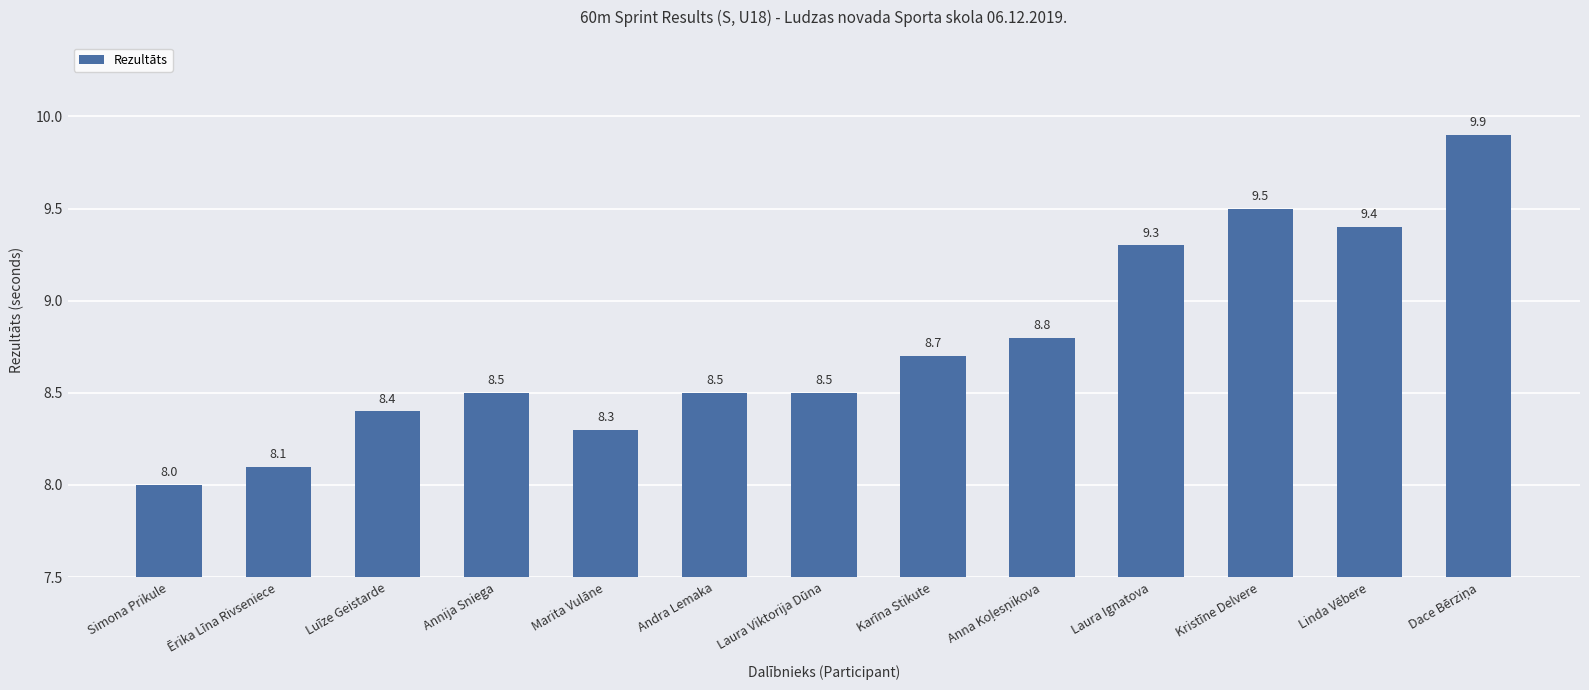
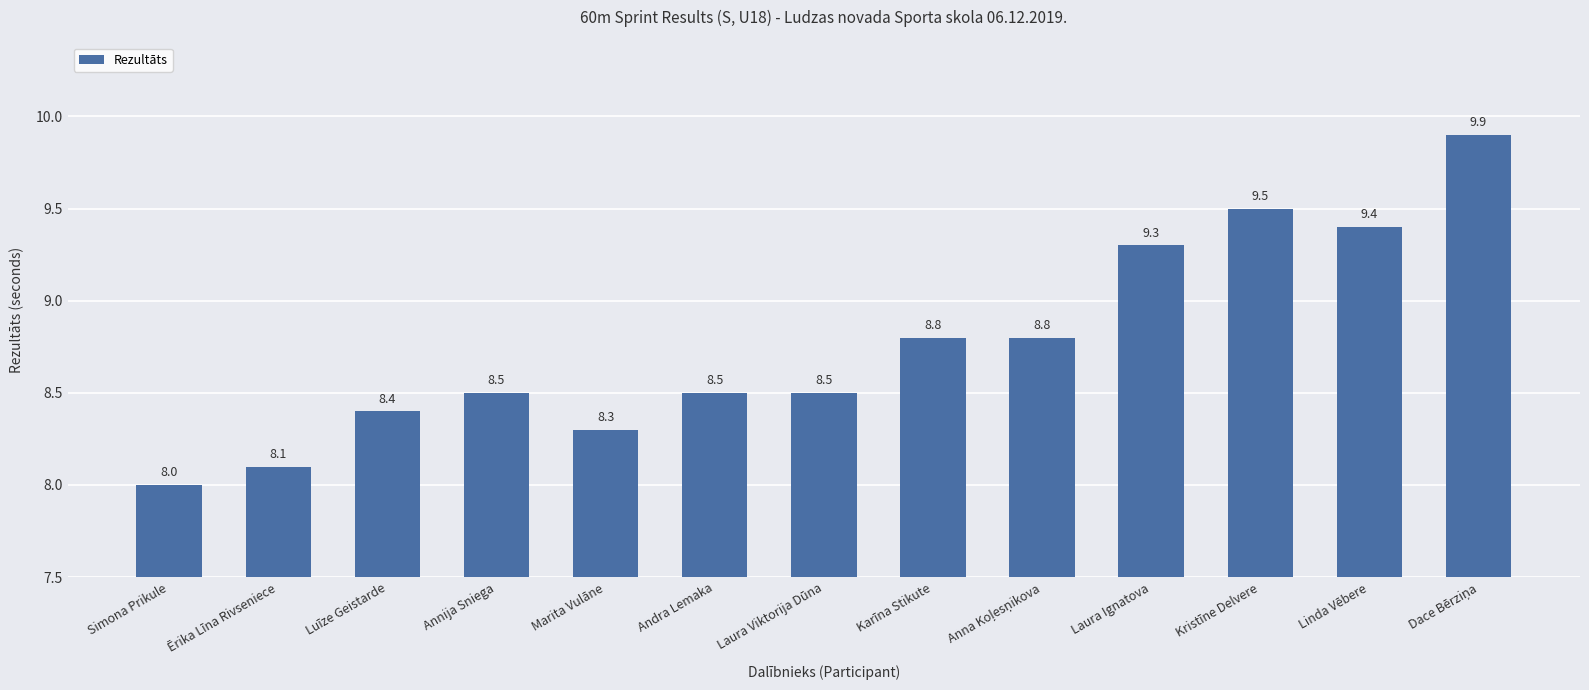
  {
    "Simona Prikule": 8.0,
    "Ērika Līna Rivseniece": 8.1,
    "Luīze Geistarde": 8.4,
    "Annija Sniega": 8.5,
    "Marita Vulāne": 8.3,
    "Andra Lemaka": 8.5,
    "Laura Viktorija Dūna": 8.5,
-   "Karīna Stikute": 8.7,
+   "Karīna Stikute": 8.8,
    "Anna Koļesņikova": 8.8,
    "Laura Ignatova": 9.3,
    "Kristīne Delvere": 9.5,
    "Linda Vēbere": 9.4,
    "Dace Bērziņa": 9.9
  }
